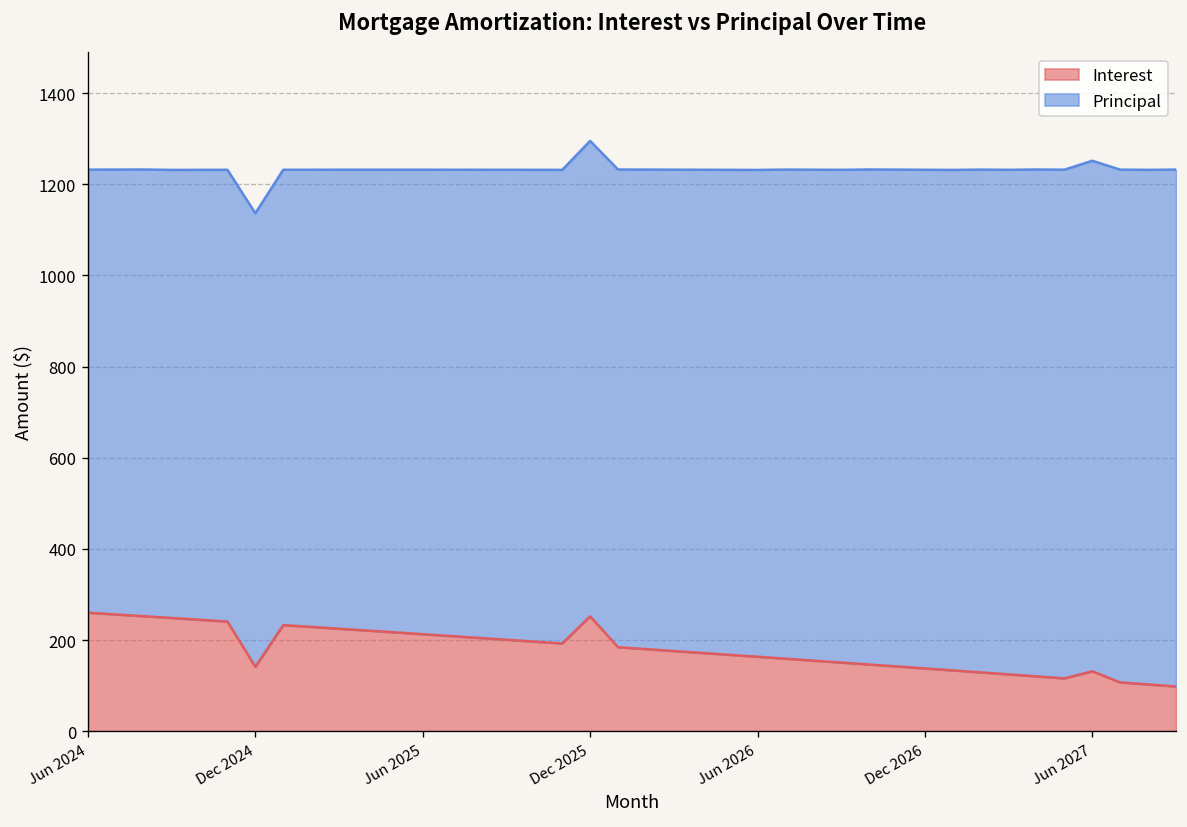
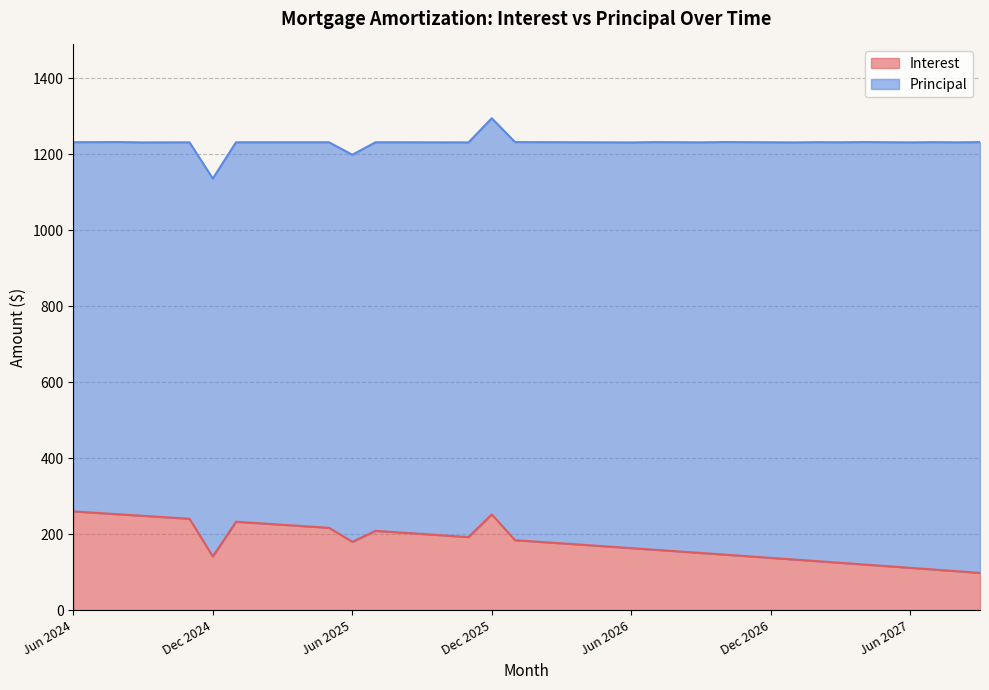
  {
    "Interest": {
      "Jun 2024": 260,
      "Dec 2024": 140,
-     "Jun 2025": 210,
+     "Jun 2025": 180,
      "Dec 2025": 250,
      "Jun 2026": 160,
      "Dec 2026": 140,
-     "Jun 2027": 130
+     "Jun 2027": 110
    },
    "Principal": {
      "Jun 2024": 970,
      "Dec 2024": 1000,
      "Jun 2025": 1020,
      "Dec 2025": 1040,
      "Jun 2026": 1070,
      "Dec 2026": 1090,
      "Jun 2027": 1120
    }
  }
